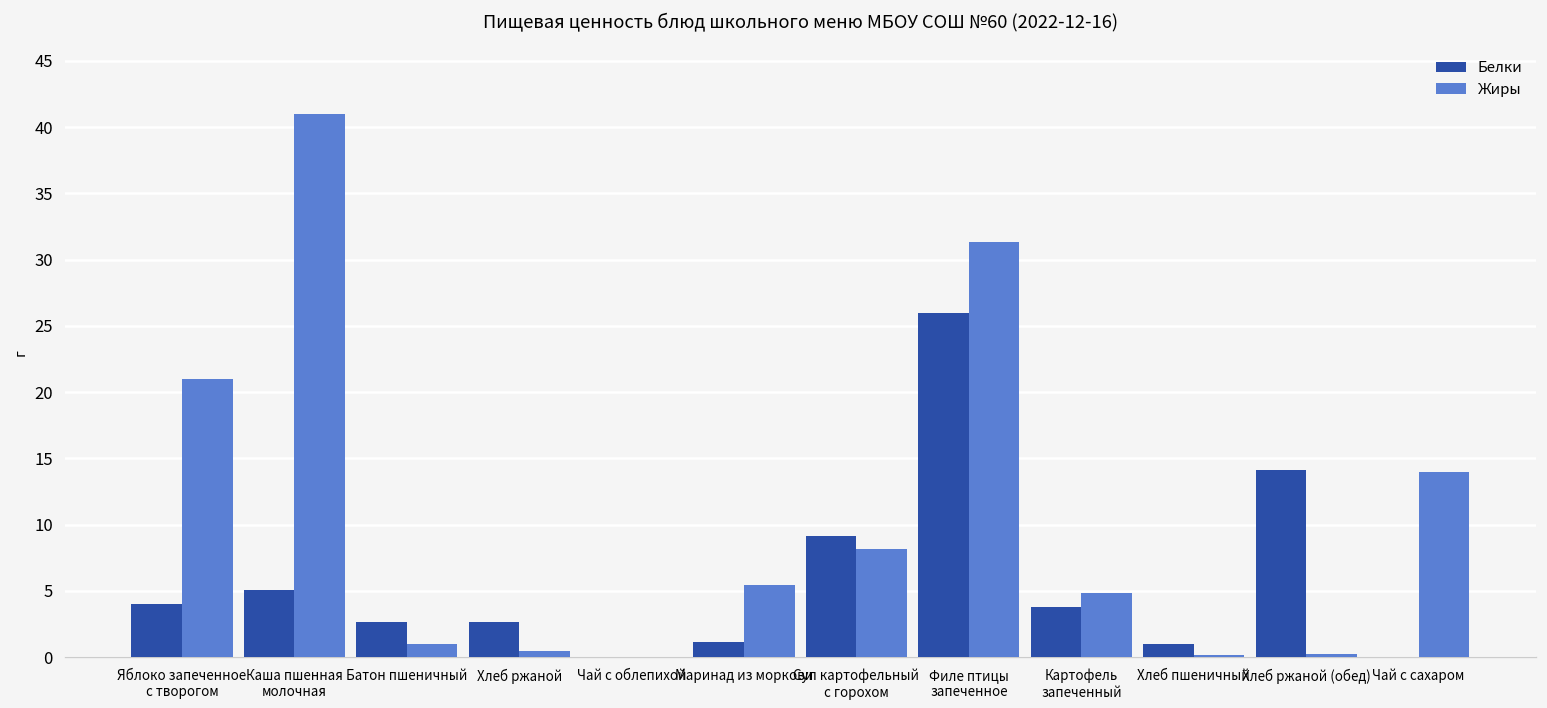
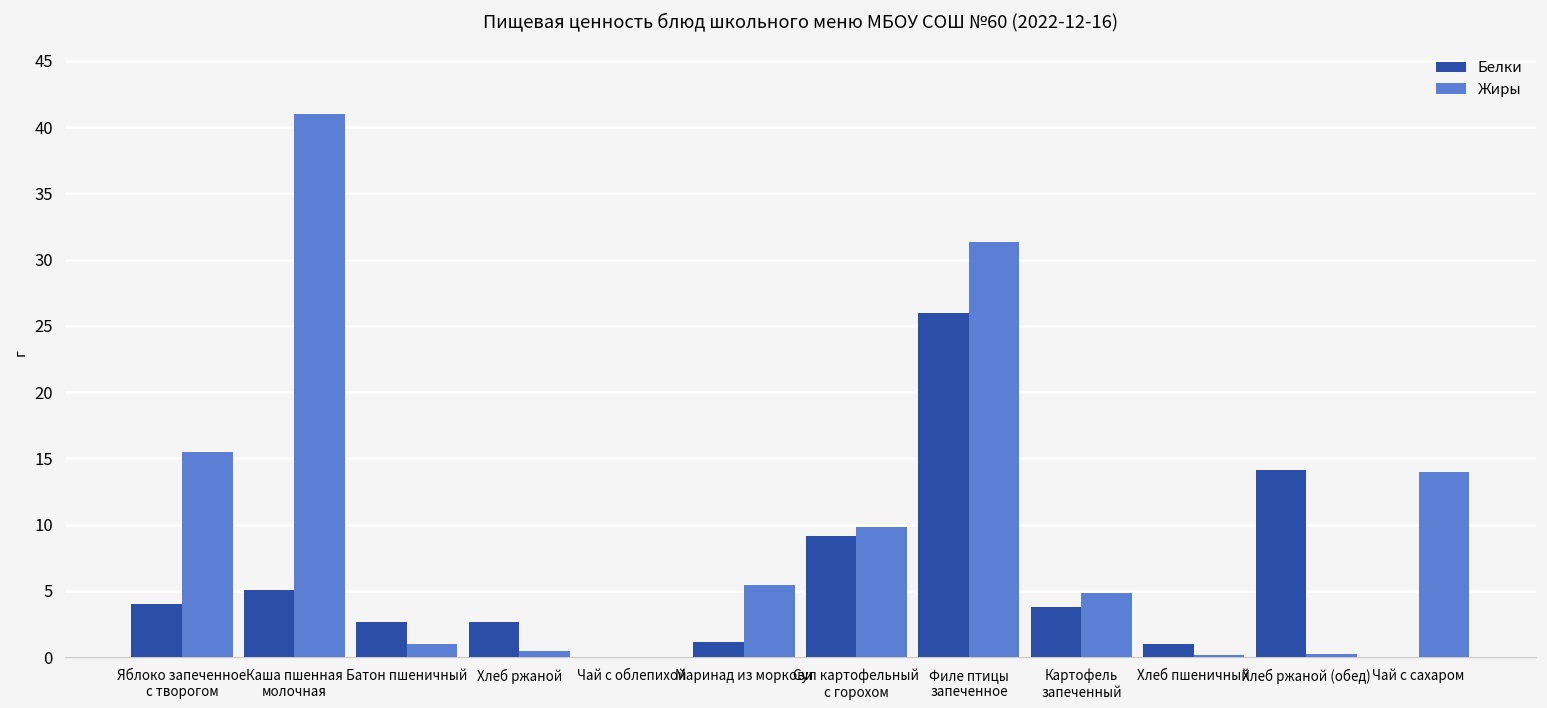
  {
    "Белки": {
      "Яблоко запеченное с творогом": 4.0,
      "Каша пшенная молочная": 5.1,
      "Батон пшеничный": 2.6,
      "Хлеб ржаной": 2.6,
      "Маринад из моркови": 1.2,
      "Суп картофельный с горохом": 9.1,
      "Филе птицы запеченное": 26.0,
      "Картофель запеченный": 3.8,
      "Хлеб пшеничный": 1.0,
      "Хлеб ржаной (обед)": 14.1,
      "Чай с сахаром": 0.0
    },
    "Жиры": {
-     "Яблоко запеченное с творогом": 21.0,
+     "Яблоко запеченное с творогом": 15.5,
      "Каша пшенная молочная": 41.0,
      "Батон пшеничный": 1.0,
      "Хлеб ржаной": 0.5,
      "Маринад из моркови": 5.5,
-     "Суп картофельный с горохом": 8.2,
+     "Суп картофельный с горохом": 9.8,
      "Филе птицы запеченное": 31.3,
      "Картофель запеченный": 4.9,
      "Чай с сахаром": 14.0
    }
  }
